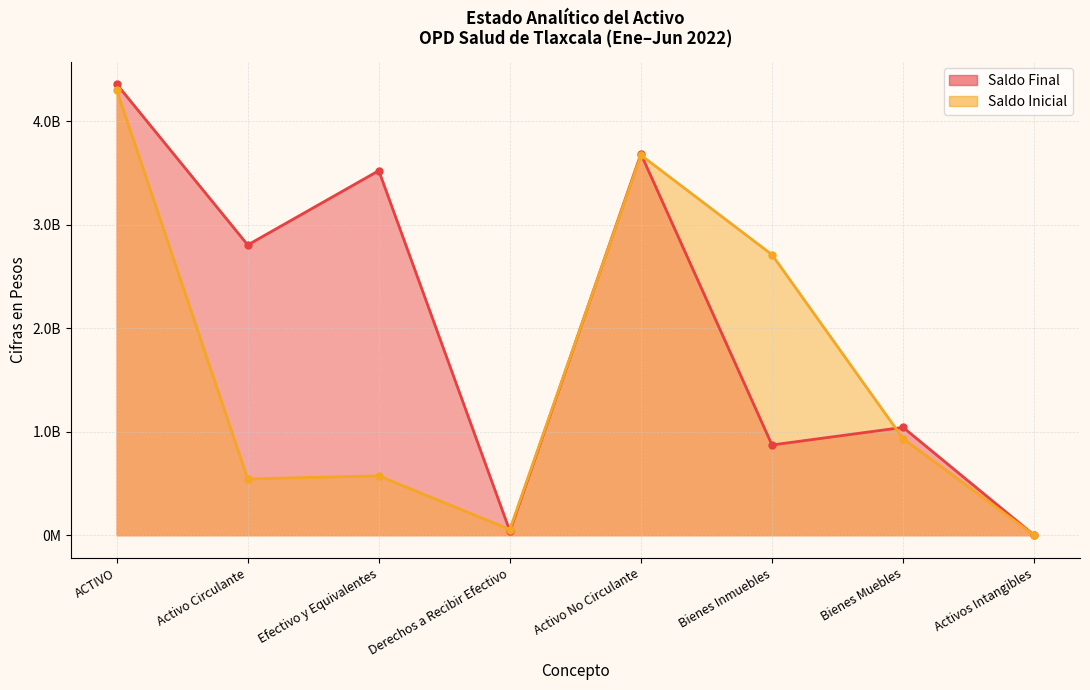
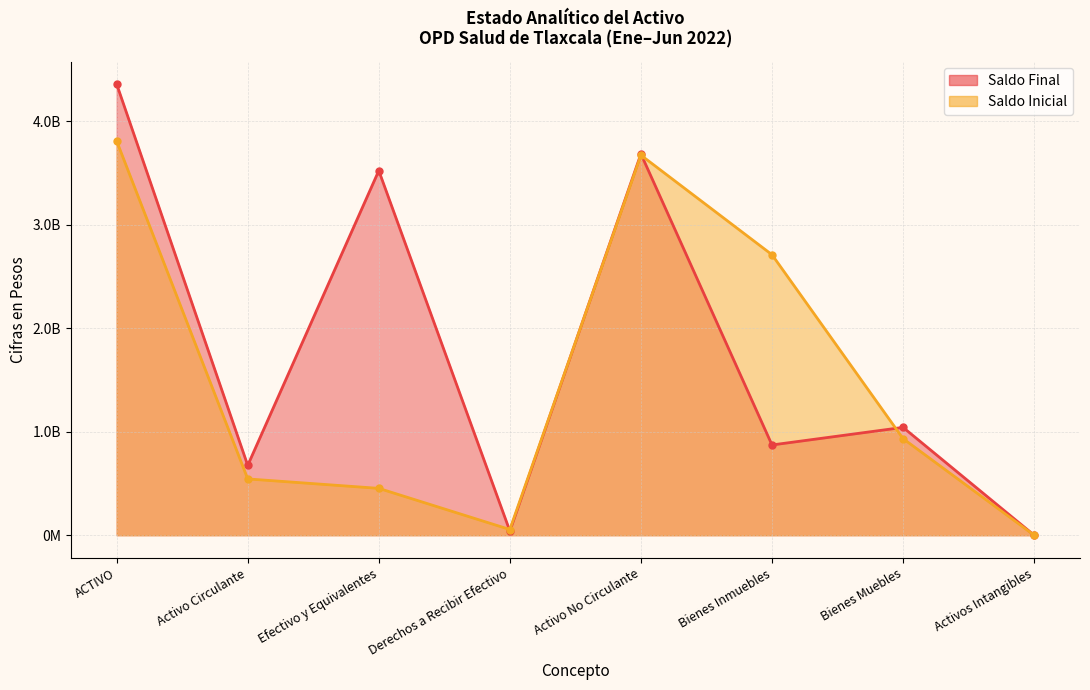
  {
    "Saldo Final": {
      "ACTIVO": 4360000000,
-     "Activo Circulante": 2800000000,
+     "Activo Circulante": 670000000,
      "Efectivo y Equivalentes": 3520000000,
      "Bienes Inmuebles": 870000000,
      "Bienes Muebles": 1040000000
    },
    "Saldo Inicial": {
-     "ACTIVO": 4300000000,
+     "ACTIVO": 3810000000,
      "Activo Circulante": 540000000,
-     "Efectivo y Equivalentes": 570000000,
+     "Efectivo y Equivalentes": 450000000,
      "Bienes Inmuebles": 2710000000,
      "Bienes Muebles": 930000000
    }
  }
